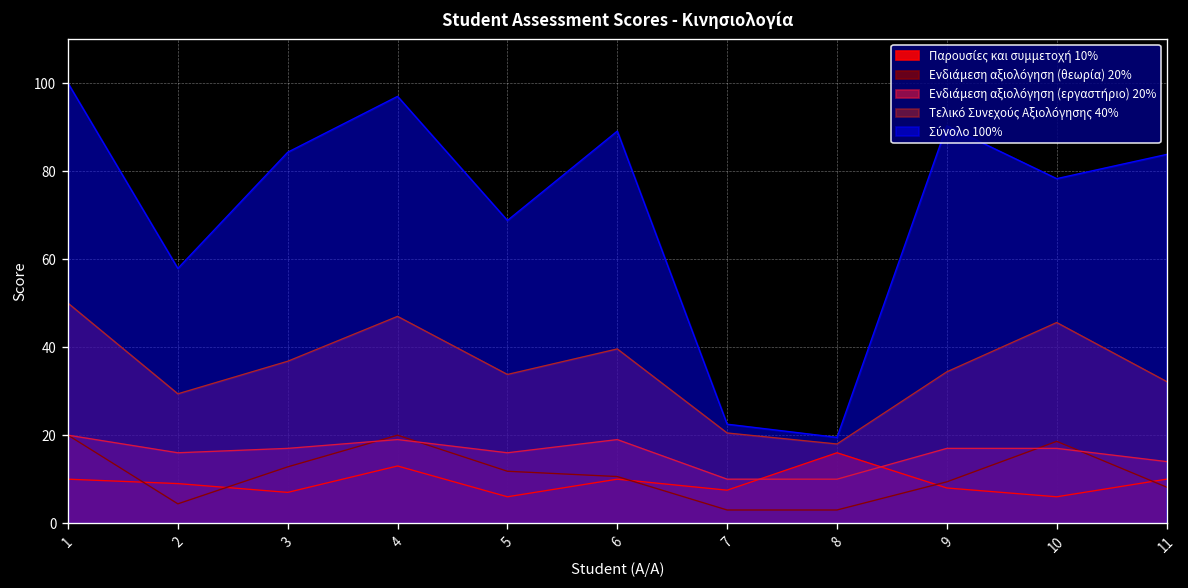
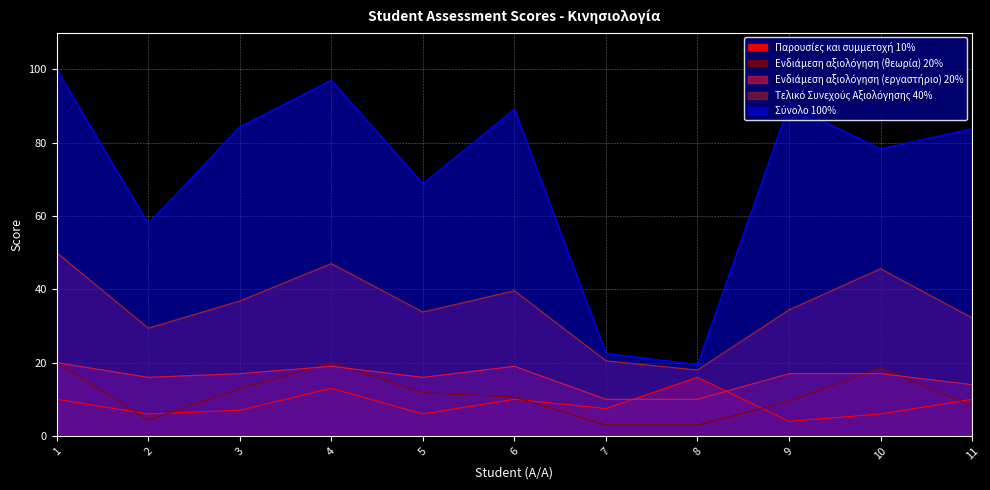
  {
    "Παρουσίες και συμμετοχή 10%": {
      "1": 10,
-     "2": 9,
+     "2": 6,
      "3": 7,
      "4": 13,
      "5": 6,
      "7": 8,
      "8": 16,
-     "9": 8,
+     "9": 4,
      "10": 6,
      "11": 10
    },
    "Σύνολο 100%": {
      "1": 100,
      "2": 58,
      "3": 84,
      "4": 97,
      "5": 69,
      "6": 89,
      "7": 23,
      "8": 20,
      "10": 78,
      "11": 84
    }
  }
